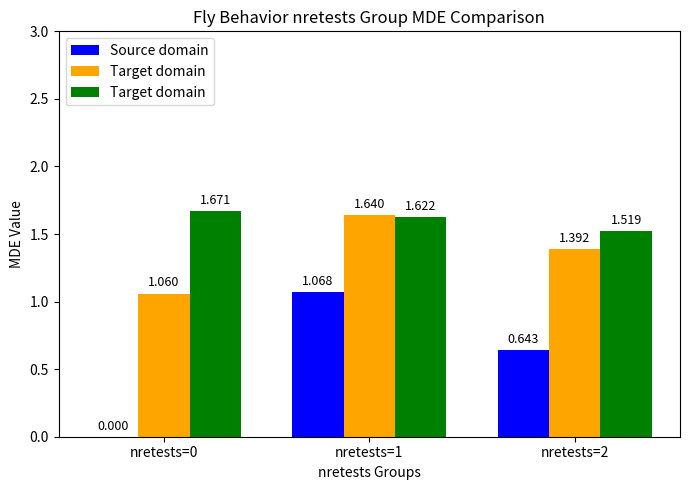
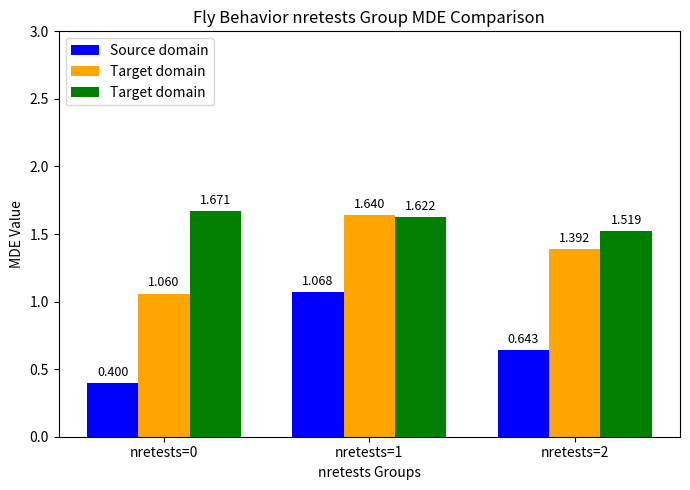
  {
    "Source domain": {
-     "nretests=0": 0.000,
+     "nretests=0": 0.400,
      "nretests=1": 1.068,
      "nretests=2": 0.643
    }
  }
